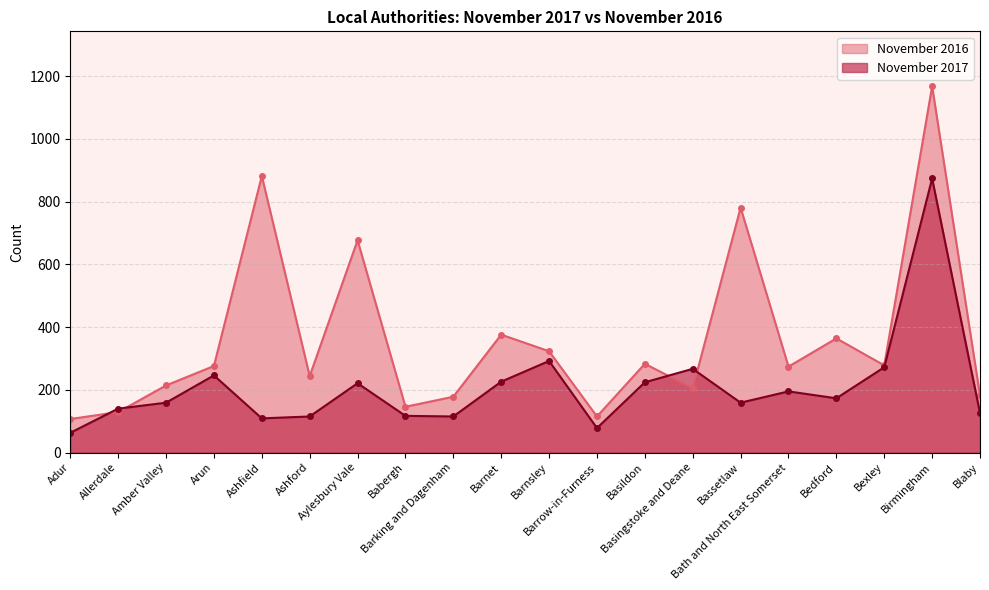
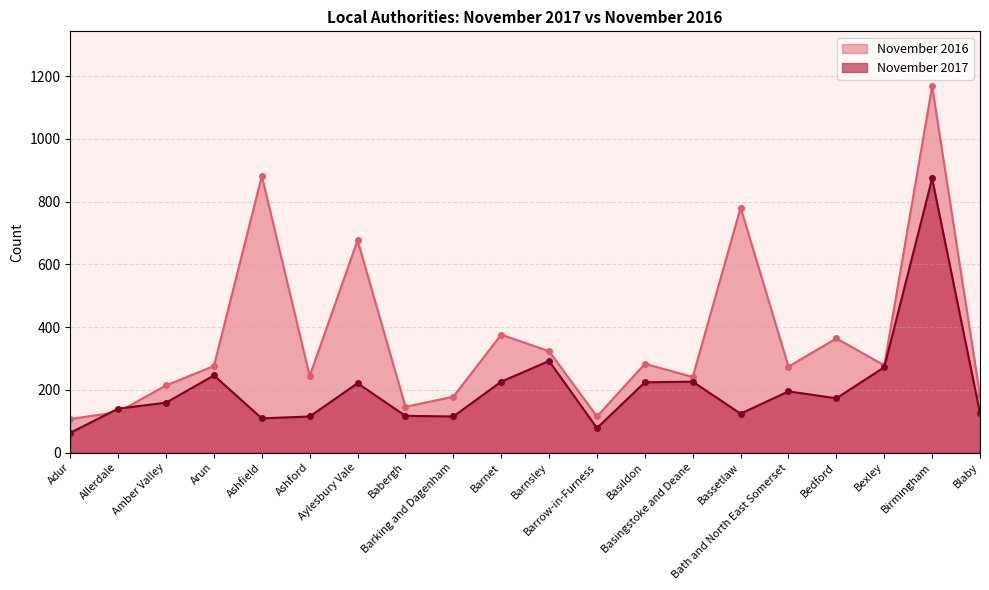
  {
    "November 2016": {
      "Adur": 110,
      "Allerdale": 130,
      "Amber Valley": 210,
      "Arun": 280,
      "Ashfield": 880,
      "Ashford": 240,
      "Aylesbury Vale": 680,
      "Babergh": 150,
      "Barking and Dagenham": 180,
      "Barnet": 380,
      "Barnsley": 320,
      "Barrow-in-Furness": 120,
      "Basildon": 280,
-     "Basingstoke and Deane": 210,
+     "Basingstoke and Deane": 240,
      "Bassetlaw": 780,
      "Bath and North East Somerset": 270,
      "Bedford": 360,
      "Birmingham": 1170,
      "Blaby": 180
    },
    "November 2017": {
      "Adur": 60,
      "Allerdale": 140,
      "Amber Valley": 160,
      "Arun": 250,
      "Ashfield": 110,
      "Ashford": 120,
      "Aylesbury Vale": 220,
      "Babergh": 120,
      "Barking and Dagenham": 120,
      "Barnet": 230,
      "Barnsley": 290,
      "Barrow-in-Furness": 80,
      "Basildon": 220,
-     "Basingstoke and Deane": 270,
-     "Bassetlaw": 160,
+     "Basingstoke and Deane": 230,
+     "Bassetlaw": 120,
      "Bath and North East Somerset": 200,
      "Bedford": 170,
      "Birmingham": 870,
      "Blaby": 130
    }
  }
